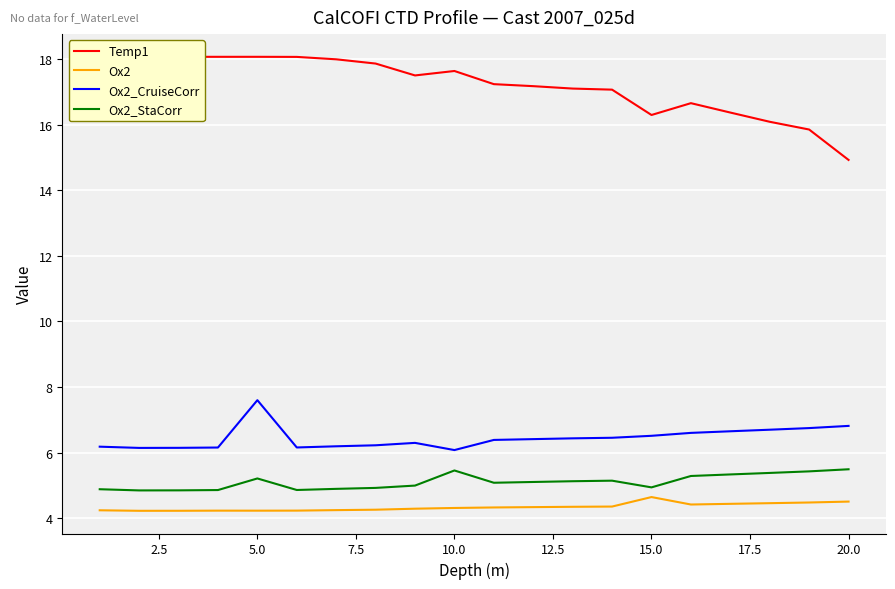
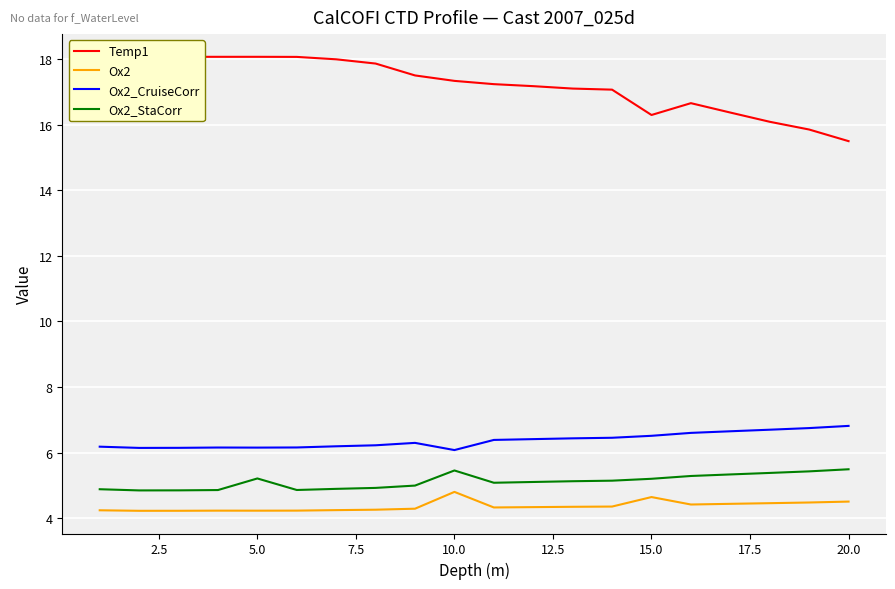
  {
    "Temp1": {
      "5.0": 18.1,
-     "10.0": 17.6,
+     "10.0": 17.3,
      "15.0": 16.3,
-     "20.0": 14.9
+     "20.0": 15.5
    },
    "Ox2": {
      "5.0": 4.2,
-     "10.0": 4.3,
+     "10.0": 4.8,
      "15.0": 4.6,
      "20.0": 4.5
    },
    "Ox2_CruiseCorr": {
-     "5.0": 7.6,
+     "5.0": 6.2,
      "10.0": 6.1,
      "15.0": 6.5,
      "20.0": 6.8
    },
    "Ox2_StaCorr": {
      "5.0": 5.2,
      "10.0": 5.5,
-     "15.0": 4.9,
+     "15.0": 5.2,
      "20.0": 5.5
    }
  }
